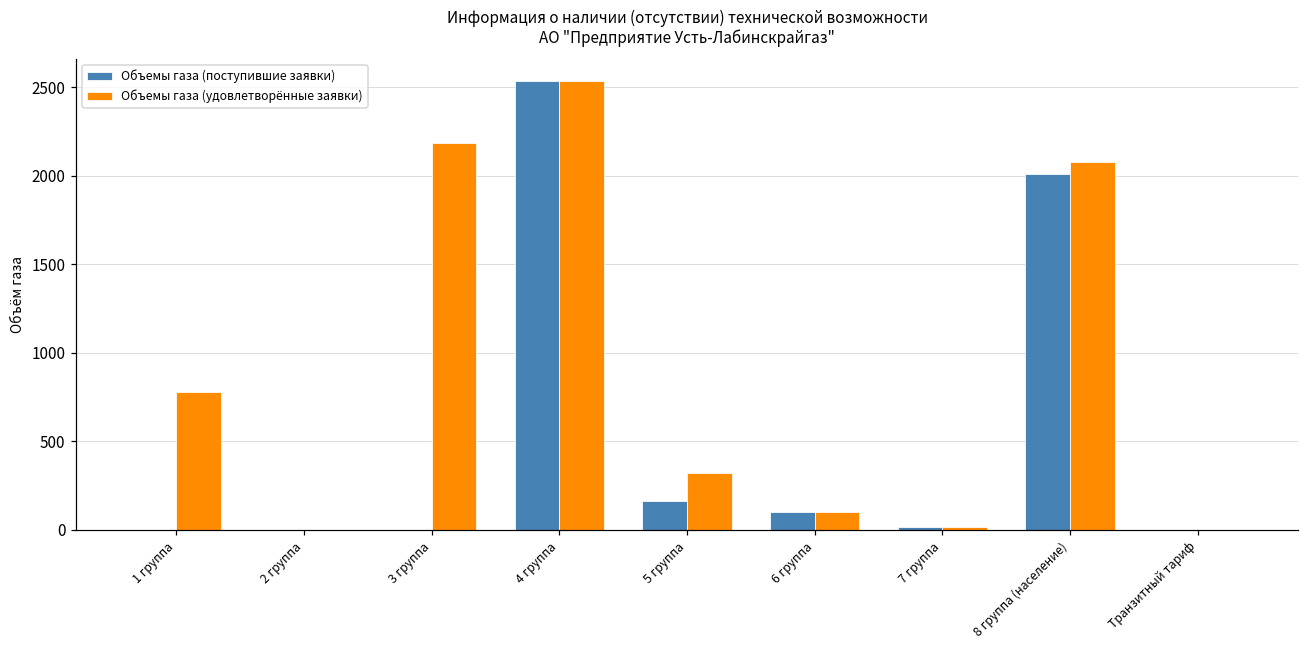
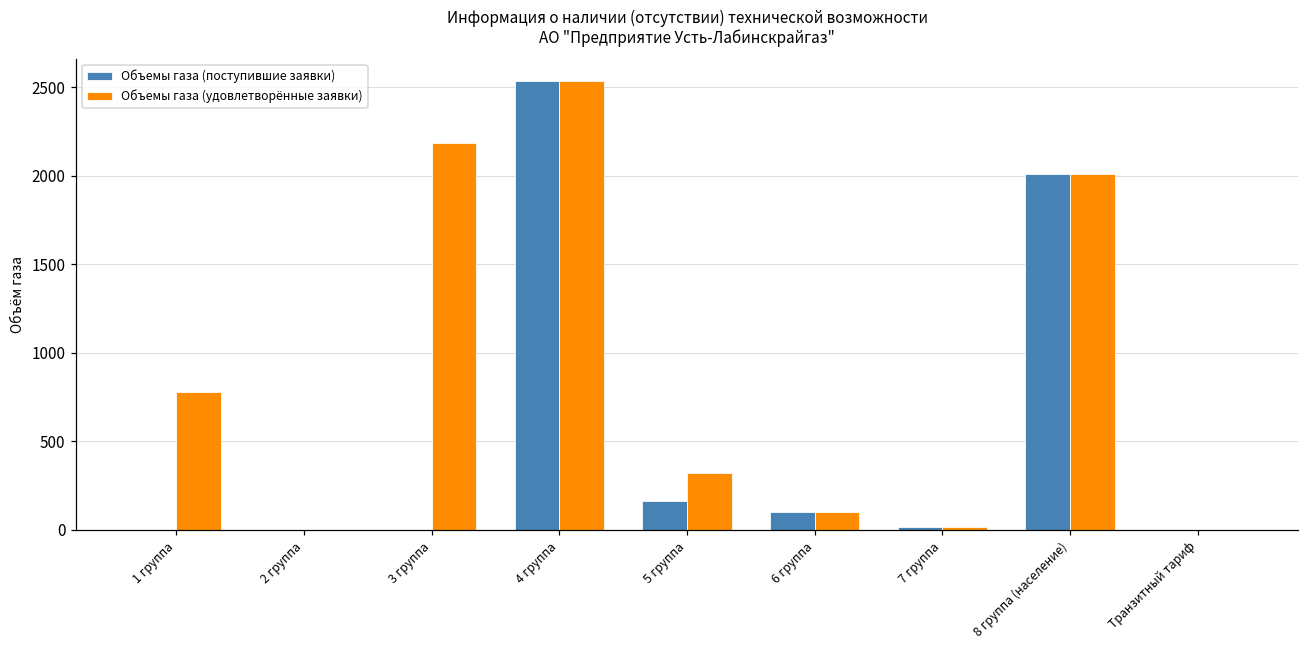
  {
    "Объемы газа (поступившие заявки)": {
      "1 группа": 0,
      "2 группа": 0,
      "3 группа": 0,
      "4 группа": 2530,
      "5 группа": 160,
      "6 группа": 100,
      "8 группа (население)": 2010,
      "Транзитный тариф": 0
    },
    "Объемы газа (удовлетворённые заявки)": {
      "1 группа": 780,
      "2 группа": 0,
      "3 группа": 2180,
      "4 группа": 2530,
      "5 группа": 320,
      "6 группа": 100,
-     "8 группа (население)": 2080,
+     "8 группа (население)": 2010,
      "Транзитный тариф": 0
    }
  }
